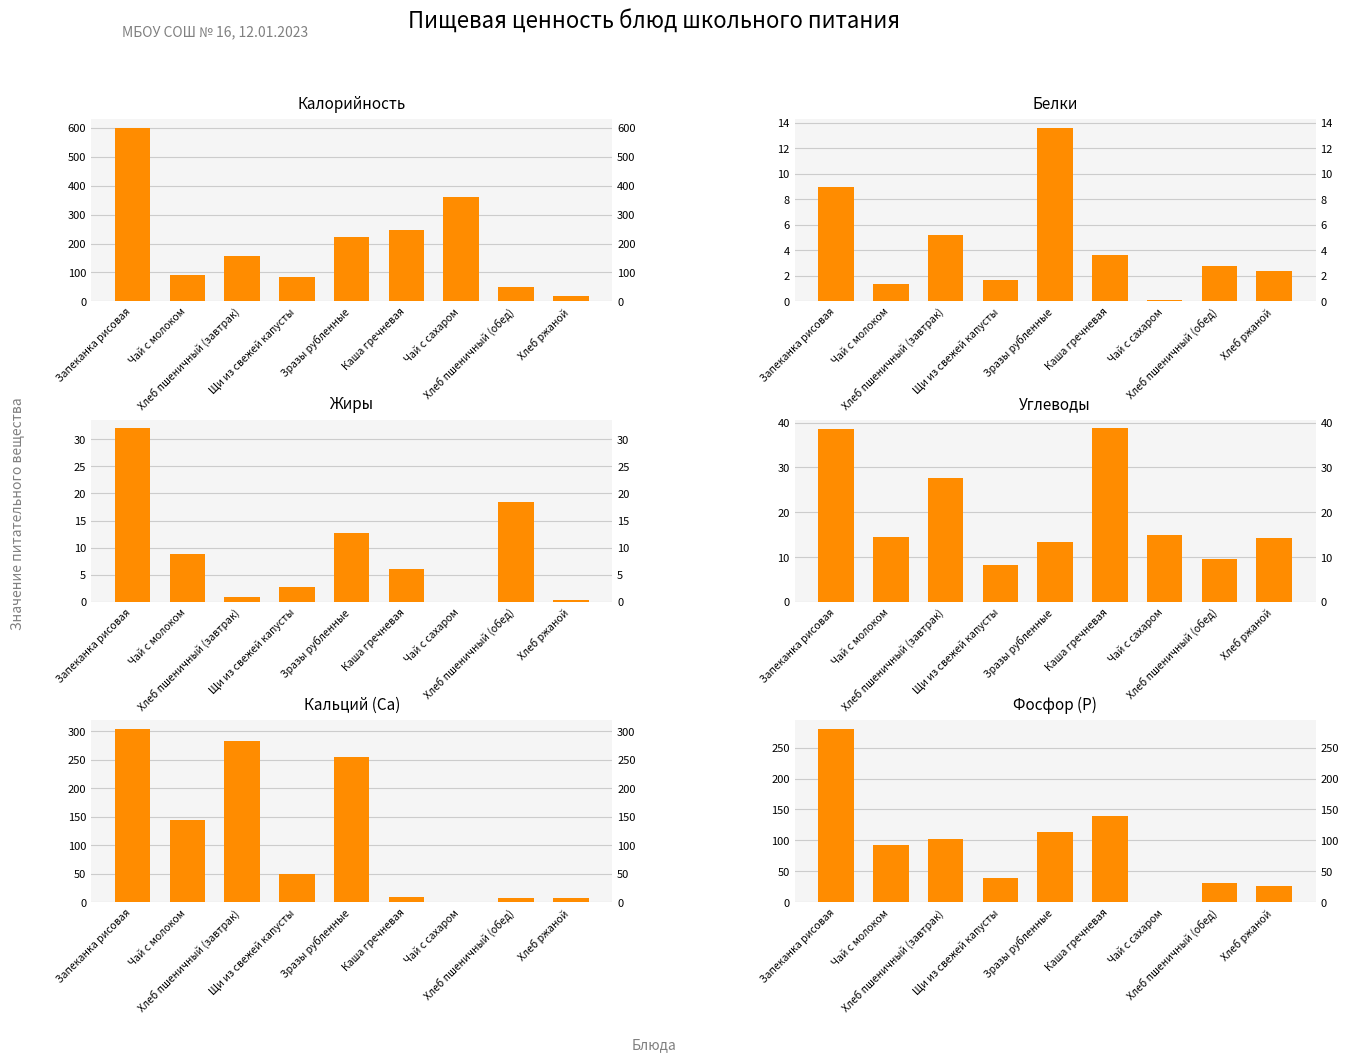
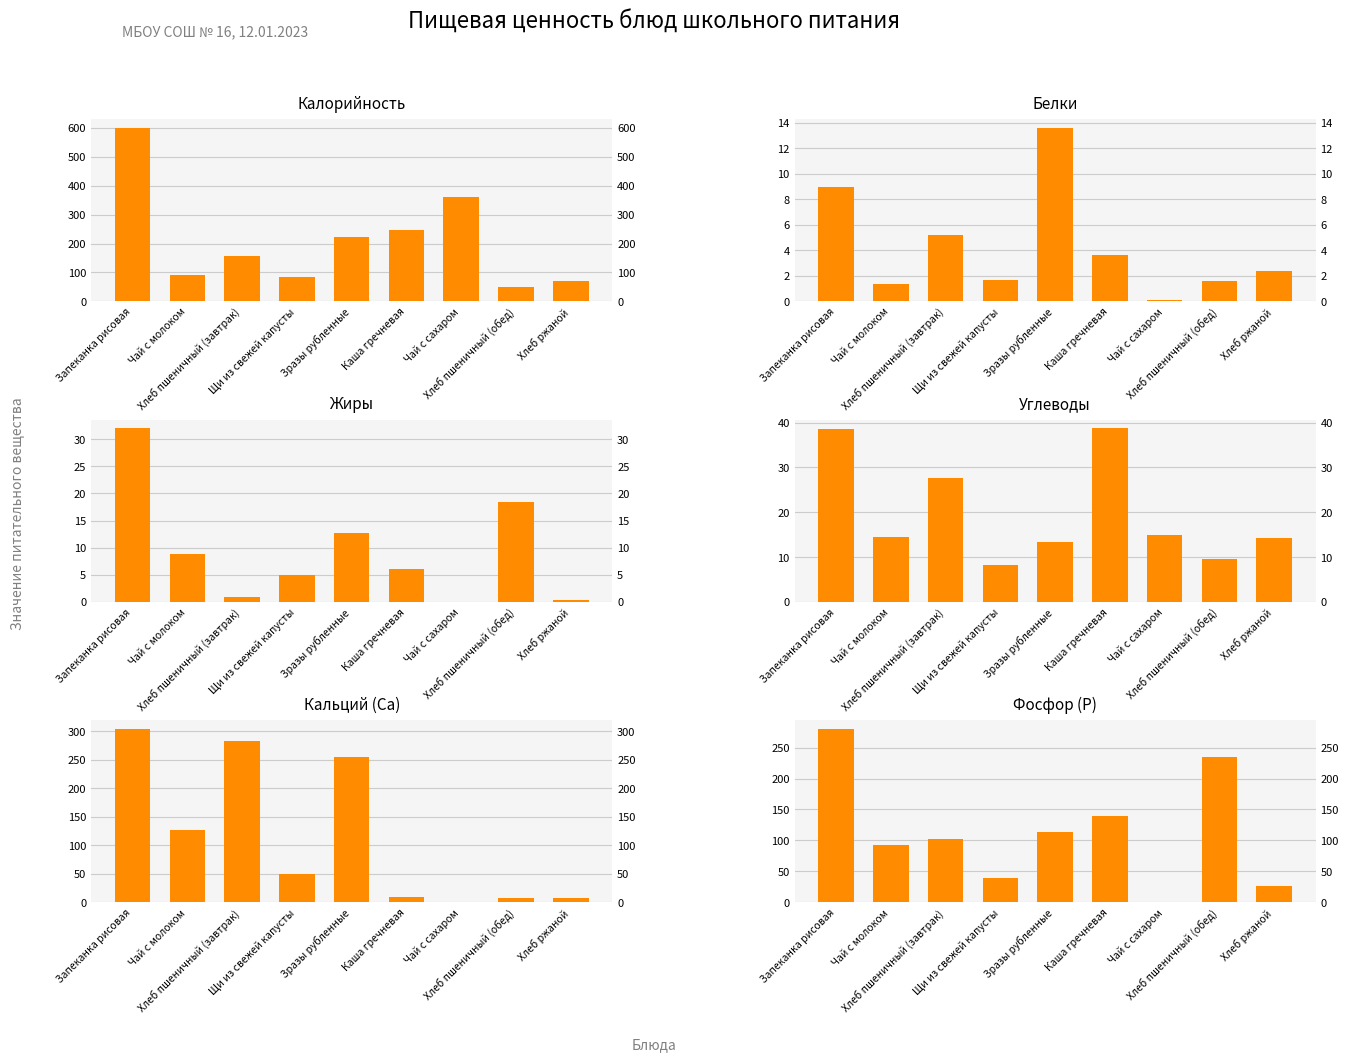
  {
    "Калорийность": {
      "Запеканка рисовая": 600,
      "Чай с молоком": 90,
      "Хлеб пшеничный (завтрак)": 160,
      "Щи из свежей капусты": 80,
      "Зразы рубленные": 220,
      "Каша гречневая": 250,
      "Чай с сахаром": 360,
      "Хлеб пшеничный (обед)": 50,
-     "Хлеб ржаной": 20
+     "Хлеб ржаной": 70
    },
    "Белки": {
      "Запеканка рисовая": 9.0,
      "Чай с молоком": 1.4,
      "Хлеб пшеничный (завтрак)": 5.2,
      "Щи из свежей капусты": 1.7,
      "Зразы рубленные": 13.6,
      "Каша гречневая": 3.6,
-     "Хлеб пшеничный (обед)": 2.8,
+     "Хлеб пшеничный (обед)": 1.6,
      "Хлеб ржаной": 2.4
    },
    "Жиры": {
      "Запеканка рисовая": 32,
      "Чай с молоком": 9,
      "Хлеб пшеничный (завтрак)": 1,
-     "Щи из свежей капусты": 3,
+     "Щи из свежей капусты": 5,
      "Зразы рубленные": 13,
      "Каша гречневая": 6,
      "Чай с сахаром": 0,
      "Хлеб пшеничный (обед)": 19
    },
    "Углеводы": {
      "Запеканка рисовая": 39,
      "Чай с молоком": 15,
      "Хлеб пшеничный (завтрак)": 28,
      "Щи из свежей капусты": 8,
      "Зразы рубленные": 13,
      "Каша гречневая": 39,
      "Чай с сахаром": 15,
      "Хлеб пшеничный (обед)": 10,
      "Хлеб ржаной": 14
    },
    "Кальций (Ca)": {
      "Запеканка рисовая": 300,
-     "Чай с молоком": 150,
+     "Чай с молоком": 130,
      "Хлеб пшеничный (завтрак)": 280,
      "Щи из свежей капусты": 50,
      "Зразы рубленные": 260,
      "Каша гречневая": 10,
      "Хлеб пшеничный (обед)": 10,
      "Хлеб ржаной": 10
    },
    "Фосфор (P)": {
      "Запеканка рисовая": 280,
      "Чай с молоком": 90,
      "Хлеб пшеничный (завтрак)": 100,
      "Щи из свежей капусты": 40,
      "Зразы рубленные": 110,
      "Каша гречневая": 140,
      "Чай с сахаром": 0,
-     "Хлеб пшеничный (обед)": 30,
+     "Хлеб пшеничный (обед)": 240,
      "Хлеб ржаной": 30
    }
  }
